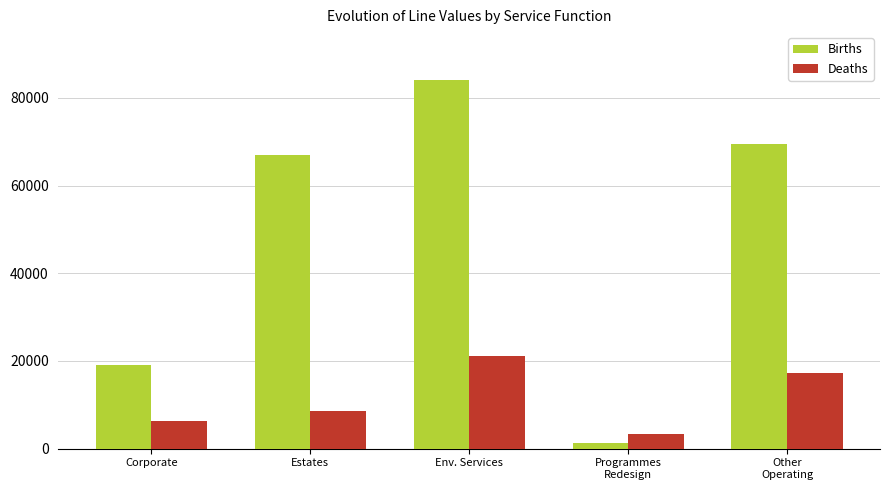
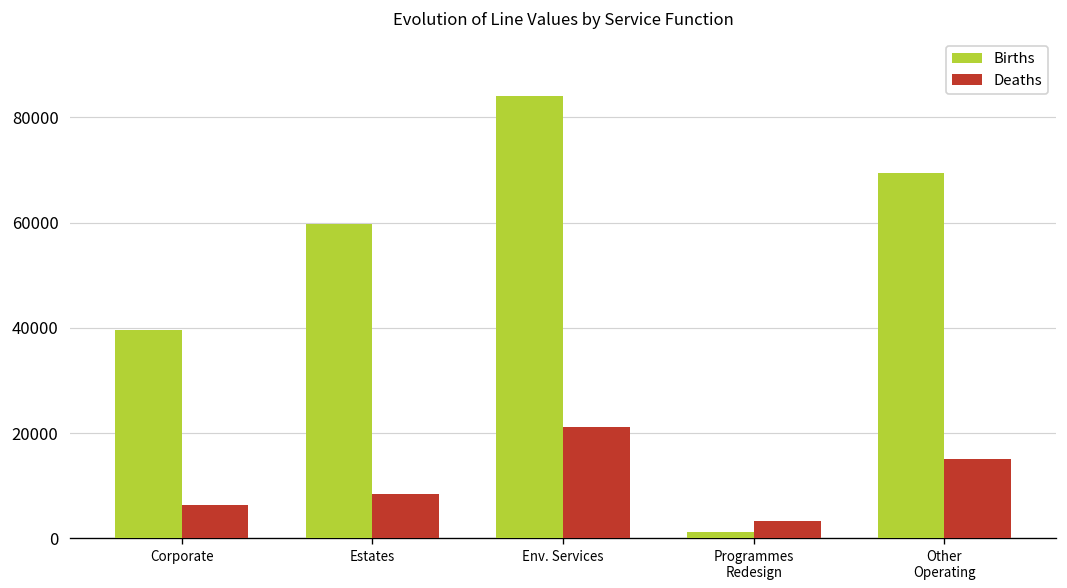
  {
    "Births": {
-     "Corporate": 19000,
-     "Estates": 67000,
+     "Corporate": 40000,
+     "Estates": 60000,
      "Env. Services": 84000,
      "Programmes Redesign": 1000,
      "Other Operating": 69000
    },
    "Deaths": {
      "Corporate": 6000,
      "Estates": 9000,
      "Env. Services": 21000,
      "Programmes Redesign": 3000,
-     "Other Operating": 17000
+     "Other Operating": 15000
    }
  }
